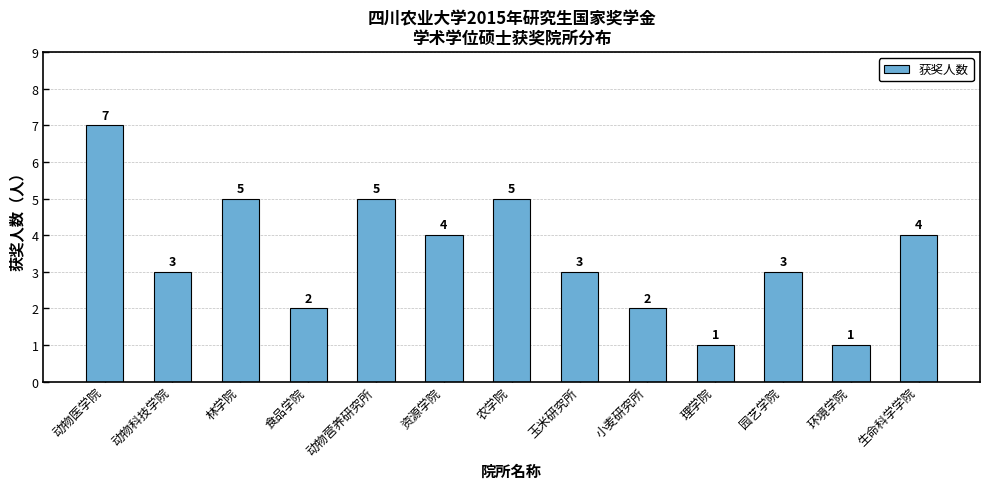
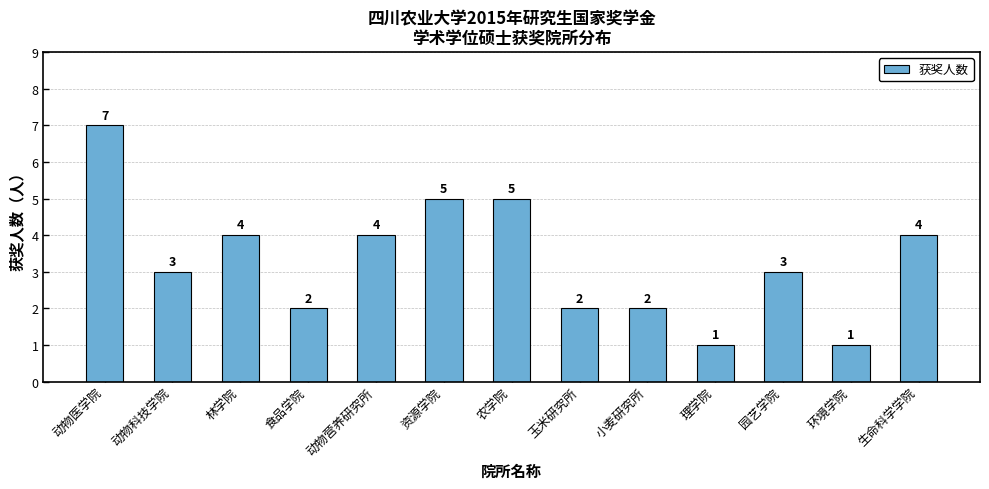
  {
    "动物医学院": 7,
    "动物科技学院": 3,
-   "林学院": 5,
+   "林学院": 4,
    "食品学院": 2,
-   "动物营养研究所": 5,
-   "资源学院": 4,
+   "动物营养研究所": 4,
+   "资源学院": 5,
    "农学院": 5,
-   "玉米研究所": 3,
+   "玉米研究所": 2,
    "小麦研究所": 2,
    "理学院": 1,
    "园艺学院": 3,
    "环境学院": 1,
    "生命科学学院": 4
  }
